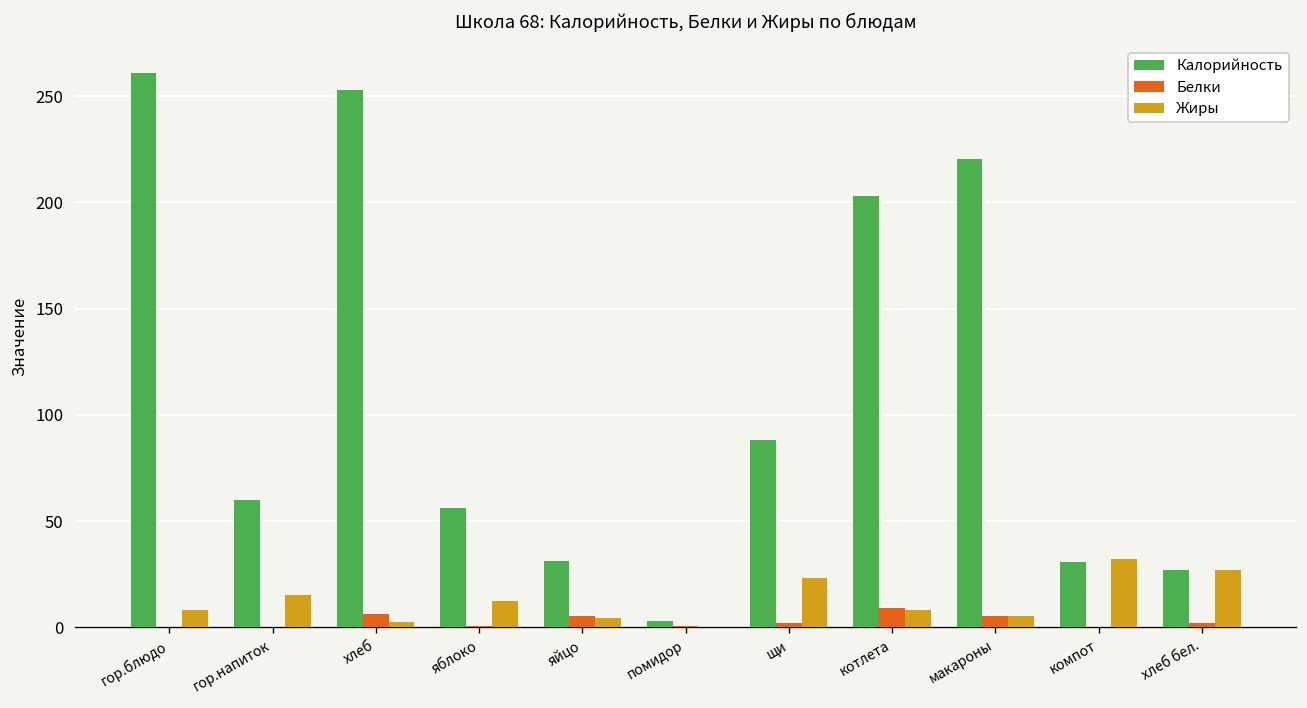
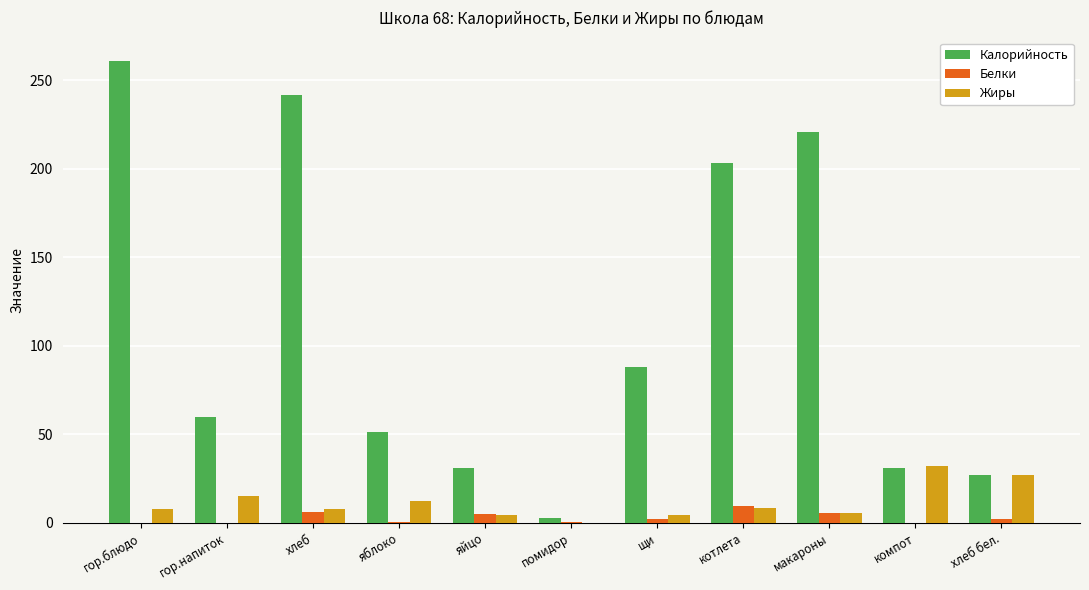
  {
    "Калорийность": {
      "гор.блюдо": 261,
      "гор.напиток": 60,
-     "хлеб": 253,
-     "яблоко": 56,
+     "хлеб": 242,
+     "яблоко": 51,
      "яйцо": 31,
      "помидор": 3,
      "щи": 88,
      "котлета": 203,
      "макароны": 221,
      "компот": 31,
      "хлеб бел.": 27
    },
    "Белки": {
      "гор.напиток": 0,
      "хлеб": 6,
      "яйцо": 5,
      "щи": 2,
      "котлета": 9,
      "макароны": 5,
      "хлеб бел.": 2
    },
    "Жиры": {
      "гор.блюдо": 8,
      "гор.напиток": 15,
-     "хлеб": 2,
+     "хлеб": 8,
      "яблоко": 12,
      "яйцо": 5,
-     "щи": 23,
+     "щи": 4,
      "котлета": 8,
      "макароны": 6,
      "компот": 32,
      "хлеб бел.": 27
    }
  }
